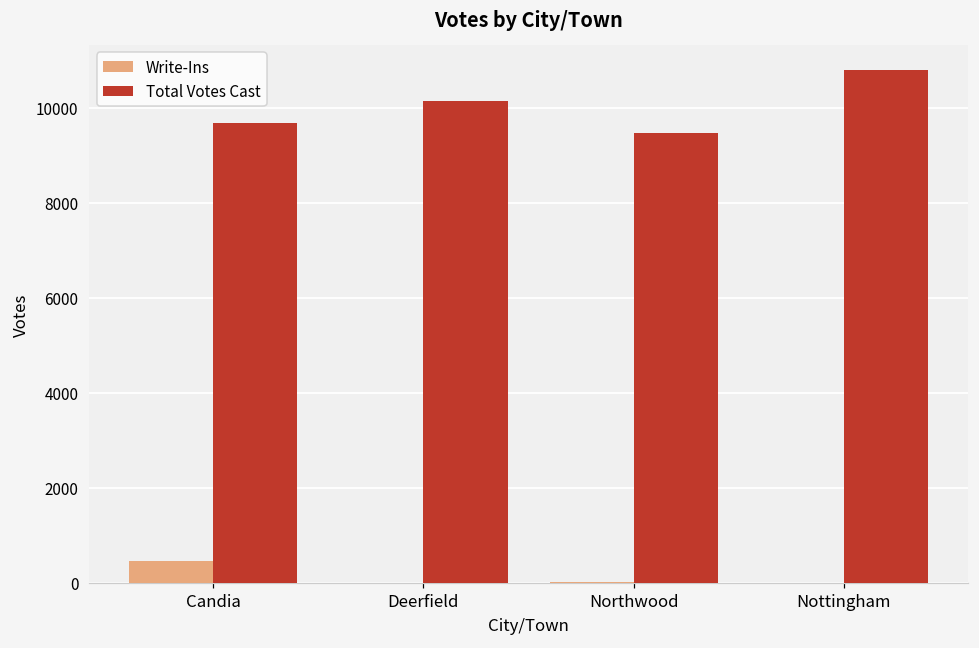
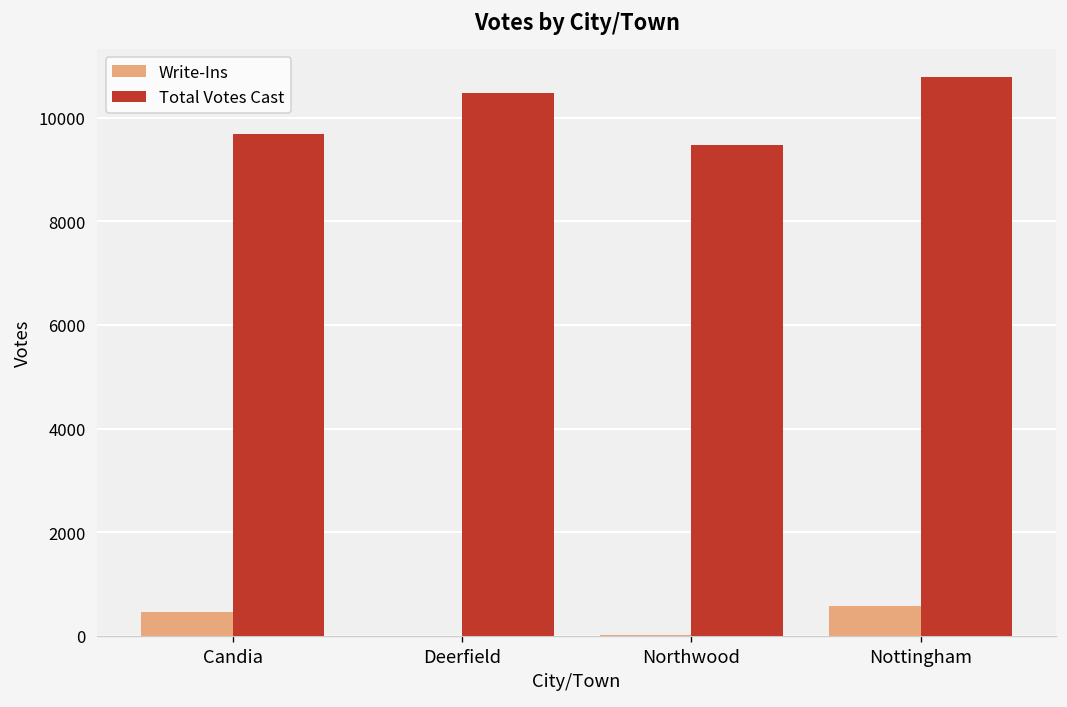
  {
    "Write-Ins": {
      "Candia": 500,
-     "Nottingham": 0
+     "Nottingham": 600
    },
    "Total Votes Cast": {
      "Candia": 9700,
-     "Deerfield": 10100,
+     "Deerfield": 10500,
      "Northwood": 9500,
      "Nottingham": 10800
    }
  }
